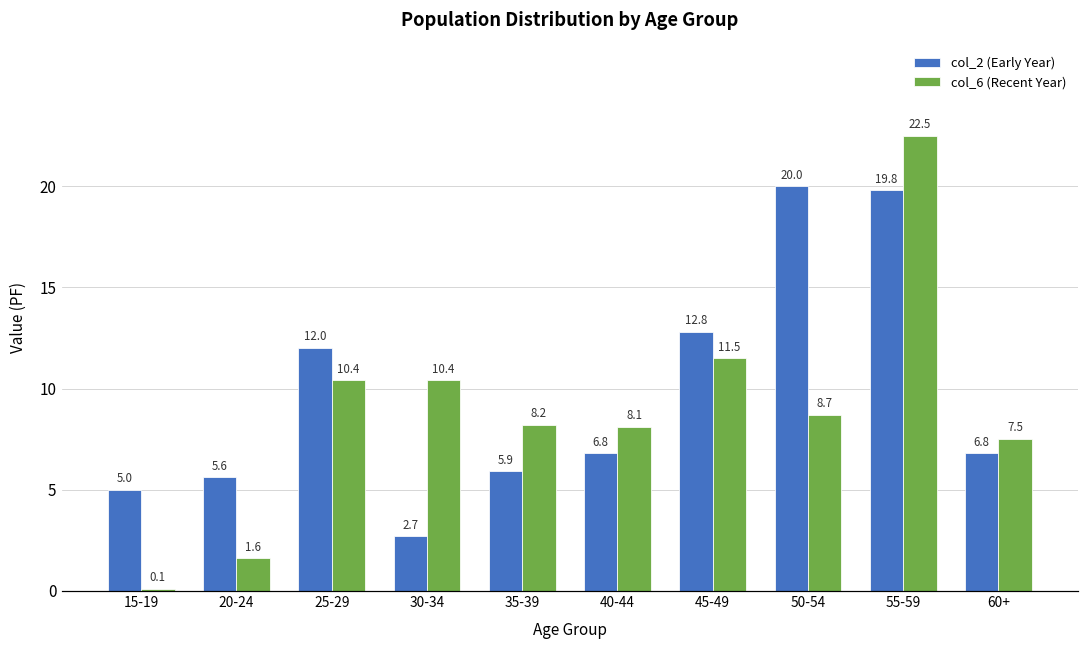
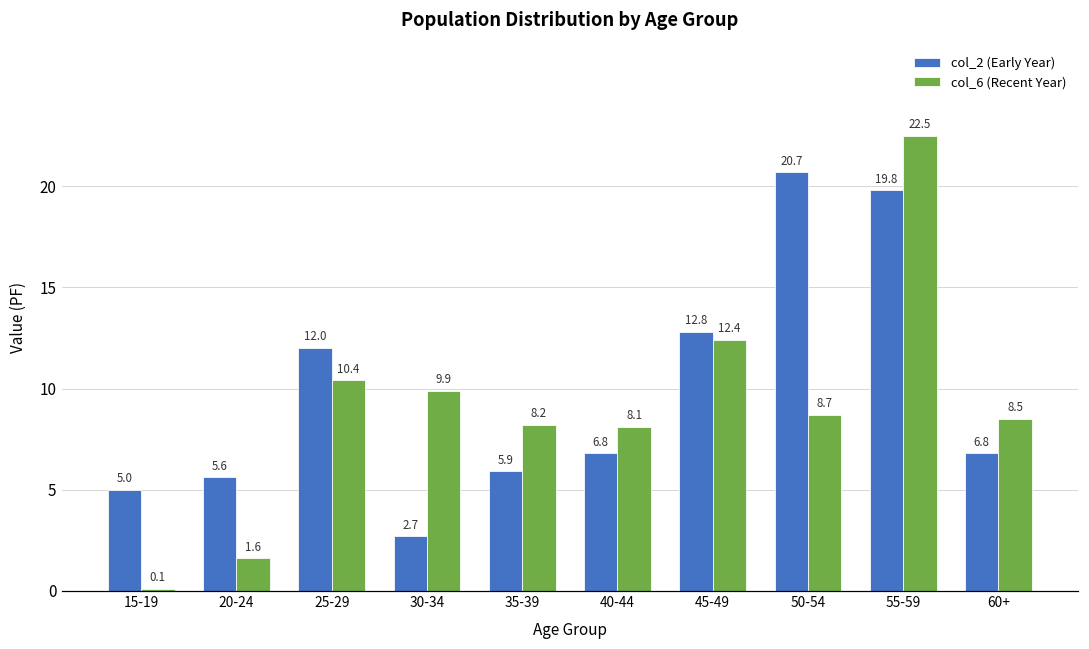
  {
    "col_2 (Early Year)": {
      "15-19": 5.0,
      "20-24": 5.6,
      "25-29": 12.0,
      "30-34": 2.7,
      "35-39": 5.9,
      "40-44": 6.8,
      "45-49": 12.8,
-     "50-54": 20.0,
+     "50-54": 20.7,
      "55-59": 19.8,
      "60+": 6.8
    },
    "col_6 (Recent Year)": {
      "15-19": 0.1,
      "20-24": 1.6,
      "25-29": 10.4,
-     "30-34": 10.4,
+     "30-34": 9.9,
      "35-39": 8.2,
      "40-44": 8.1,
-     "45-49": 11.5,
+     "45-49": 12.4,
      "50-54": 8.7,
      "55-59": 22.5,
-     "60+": 7.5
+     "60+": 8.5
    }
  }
